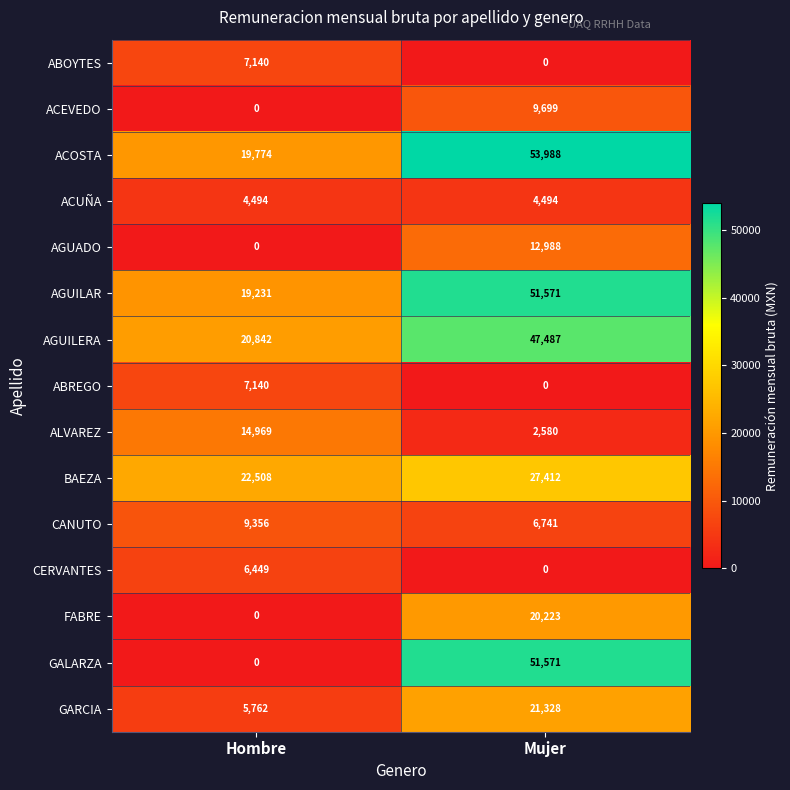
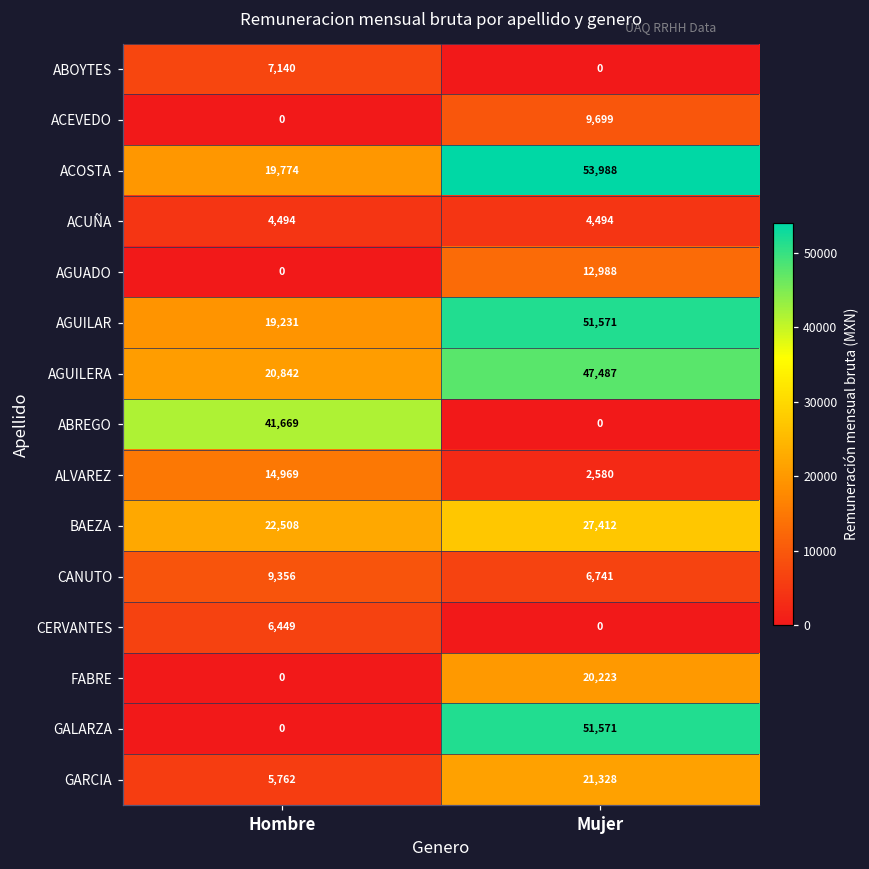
  {
    "ABOYTES": {
      "Hombre": "7,140",
      "Mujer": "0"
    },
    "ACEVEDO": {
      "Hombre": "0",
      "Mujer": "9,699"
    },
    "ACOSTA": {
      "Hombre": "19,774",
      "Mujer": "53,988"
    },
    "ACUÑA": {
      "Hombre": "4,494",
      "Mujer": "4,494"
    },
    "AGUADO": {
      "Hombre": "0",
      "Mujer": "12,988"
    },
    "AGUILAR": {
      "Hombre": "19,231",
      "Mujer": "51,571"
    },
    "AGUILERA": {
      "Hombre": "20,842",
      "Mujer": "47,487"
    },
    "ABREGO": {
-     "Hombre": "7,140",
+     "Hombre": "41,669",
      "Mujer": "0"
    },
    "ALVAREZ": {
      "Hombre": "14,969",
      "Mujer": "2,580"
    },
    "BAEZA": {
      "Hombre": "22,508",
      "Mujer": "27,412"
    },
    "CANUTO": {
      "Hombre": "9,356",
      "Mujer": "6,741"
    },
    "CERVANTES": {
      "Hombre": "6,449",
      "Mujer": "0"
    },
    "FABRE": {
      "Hombre": "0",
      "Mujer": "20,223"
    },
    "GALARZA": {
      "Hombre": "0",
      "Mujer": "51,571"
    },
    "GARCIA": {
      "Hombre": "5,762",
      "Mujer": "21,328"
    }
  }
